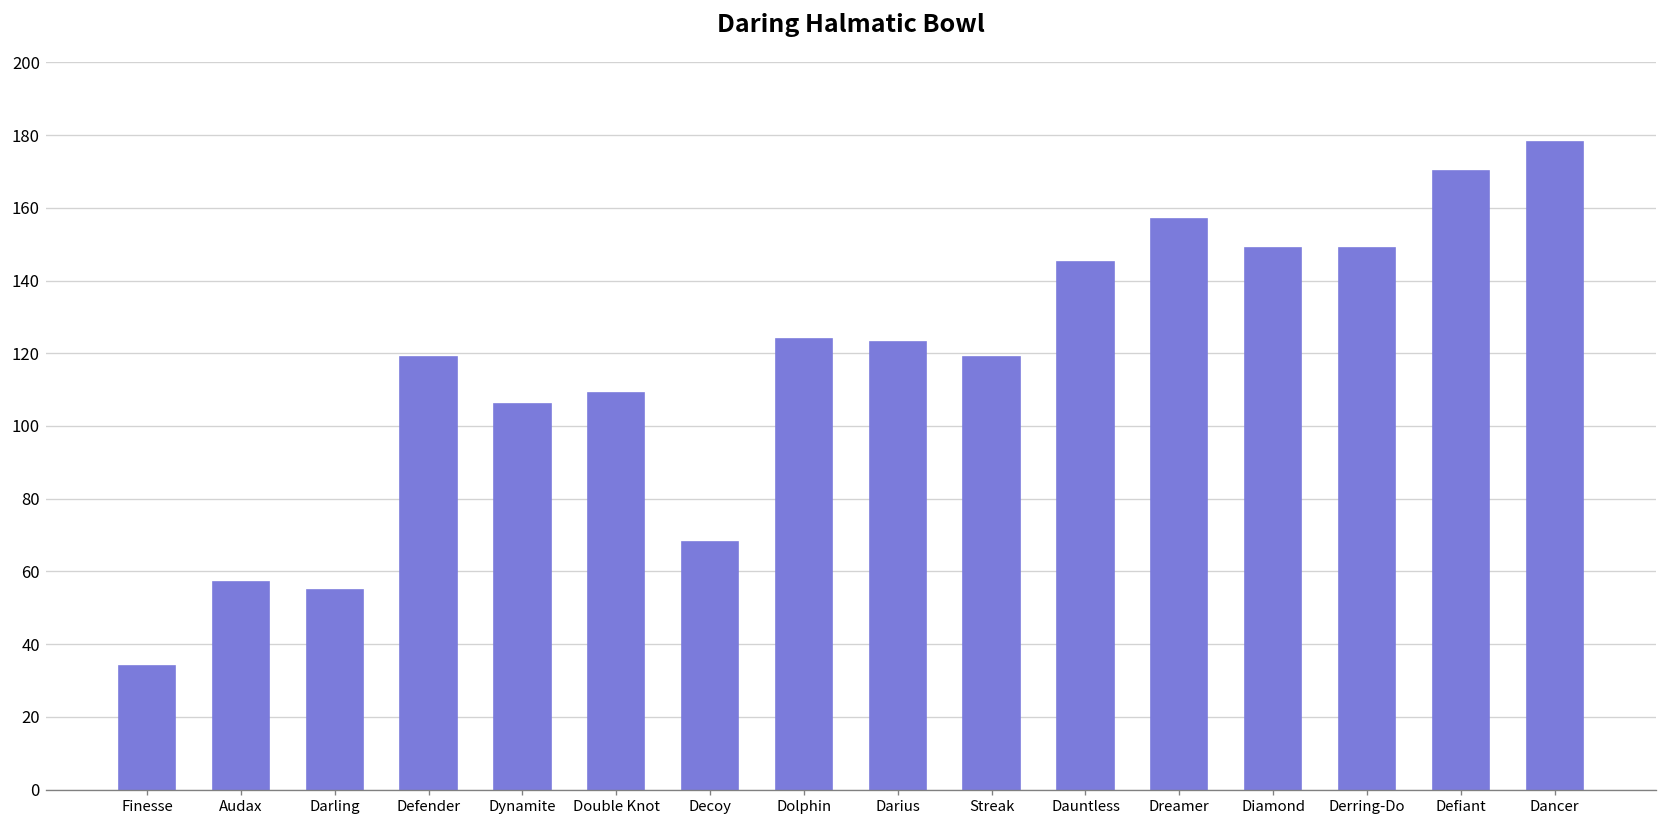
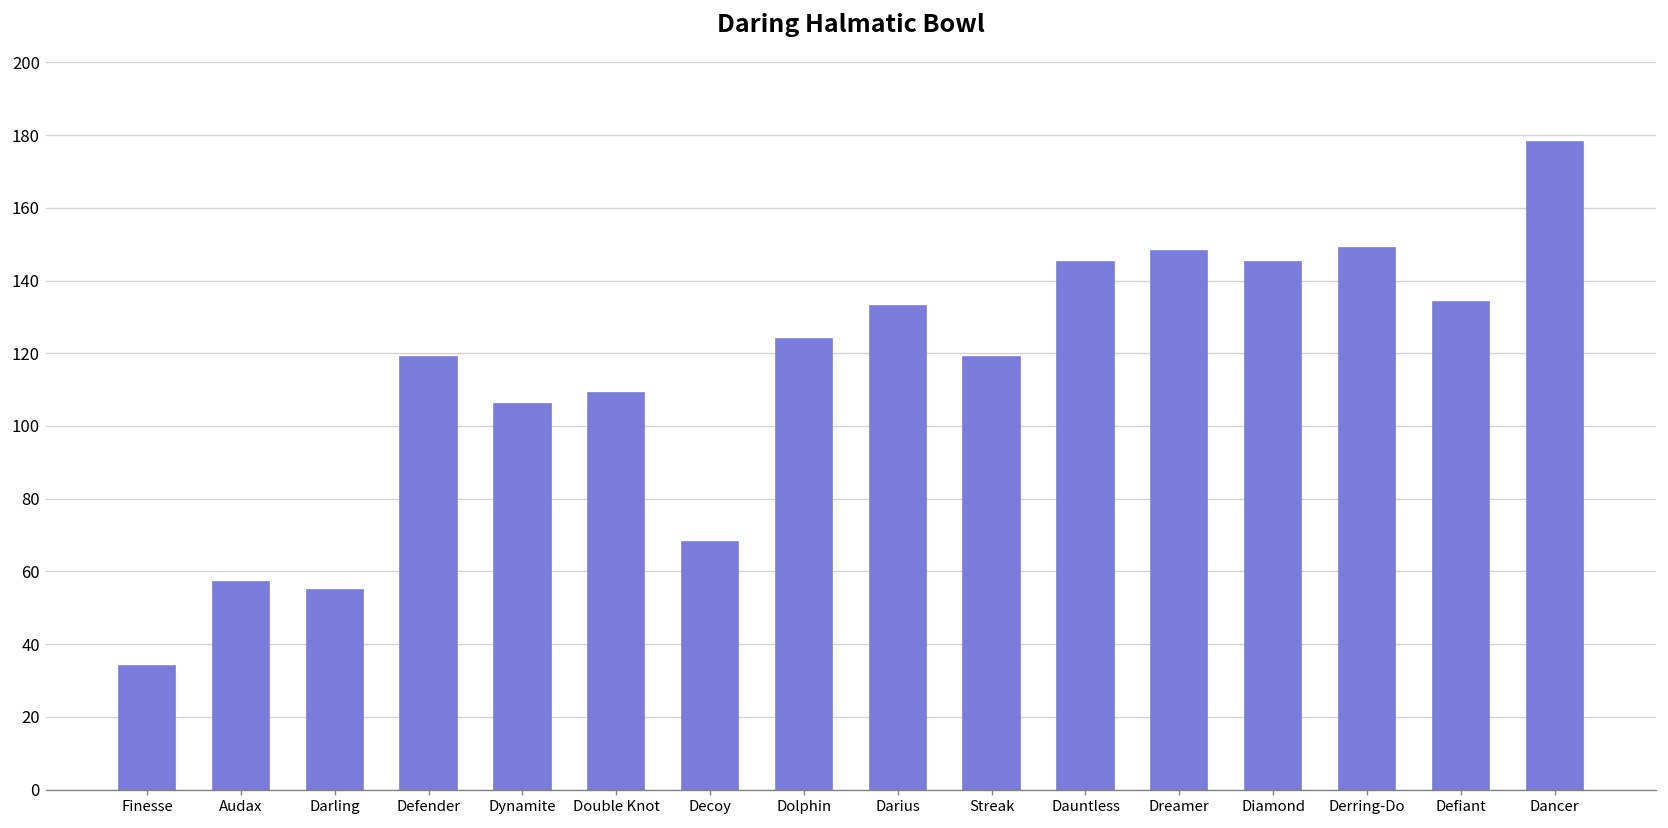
  {
    "Finesse": 34,
    "Audax": 57,
    "Darling": 55,
    "Defender": 119,
    "Dynamite": 106,
    "Double Knot": 109,
    "Decoy": 68,
    "Dolphin": 124,
-   "Darius": 123,
+   "Darius": 133,
    "Streak": 119,
    "Dauntless": 145,
-   "Dreamer": 157,
-   "Diamond": 149,
+   "Dreamer": 148,
+   "Diamond": 145,
    "Derring-Do": 149,
-   "Defiant": 170,
+   "Defiant": 134,
    "Dancer": 178
  }
